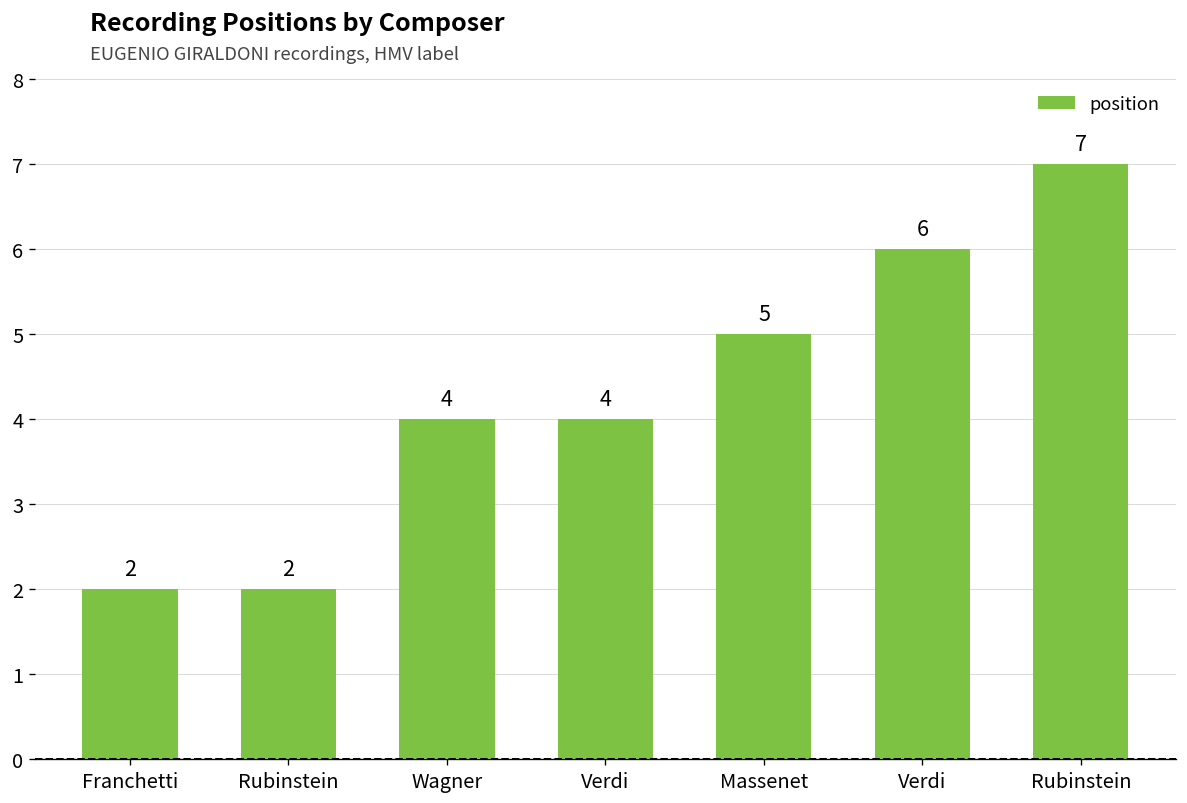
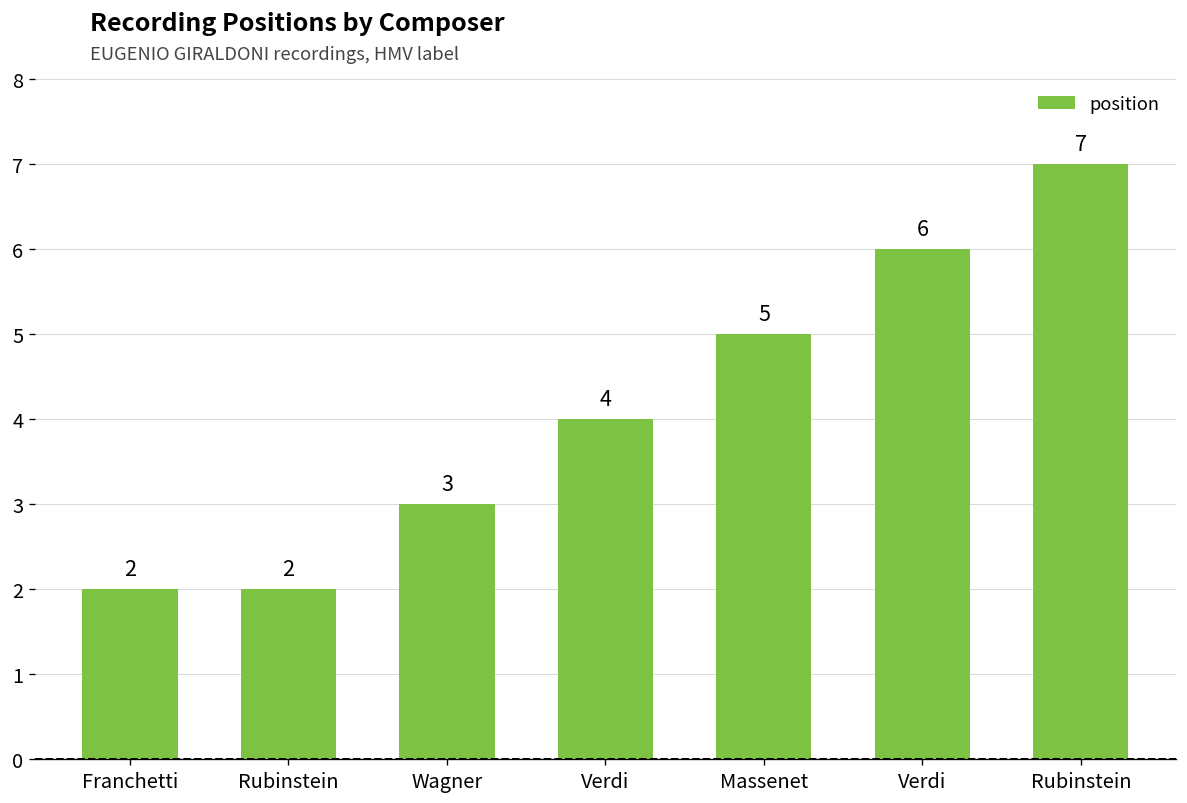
  {
    "Franchetti": 2,
-   "Wagner": 4,
+   "Wagner": 3,
    "Massenet": 5
  }
